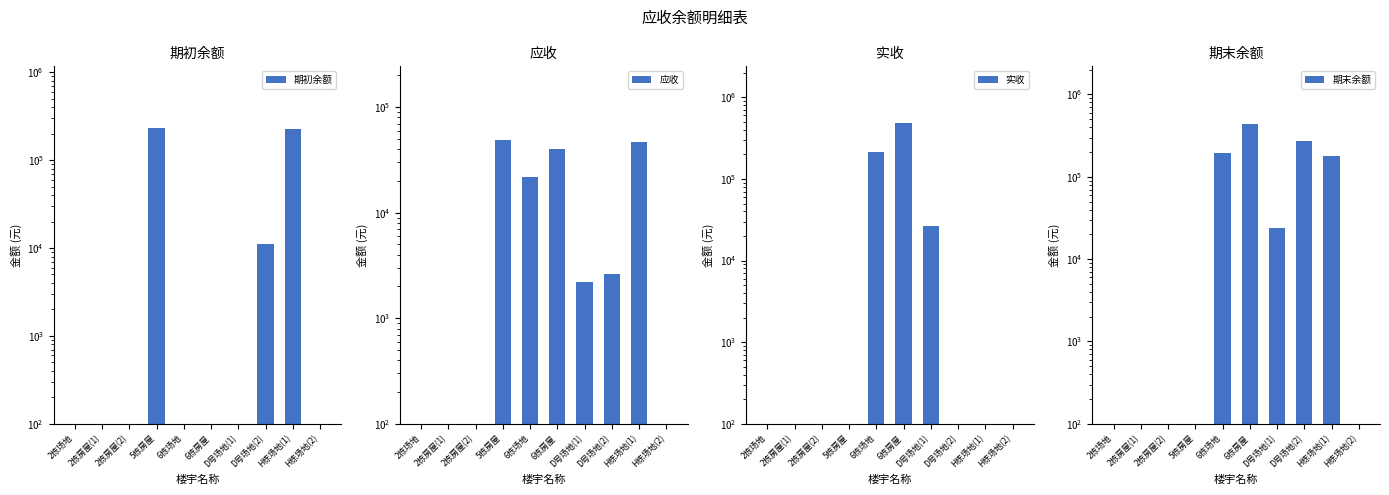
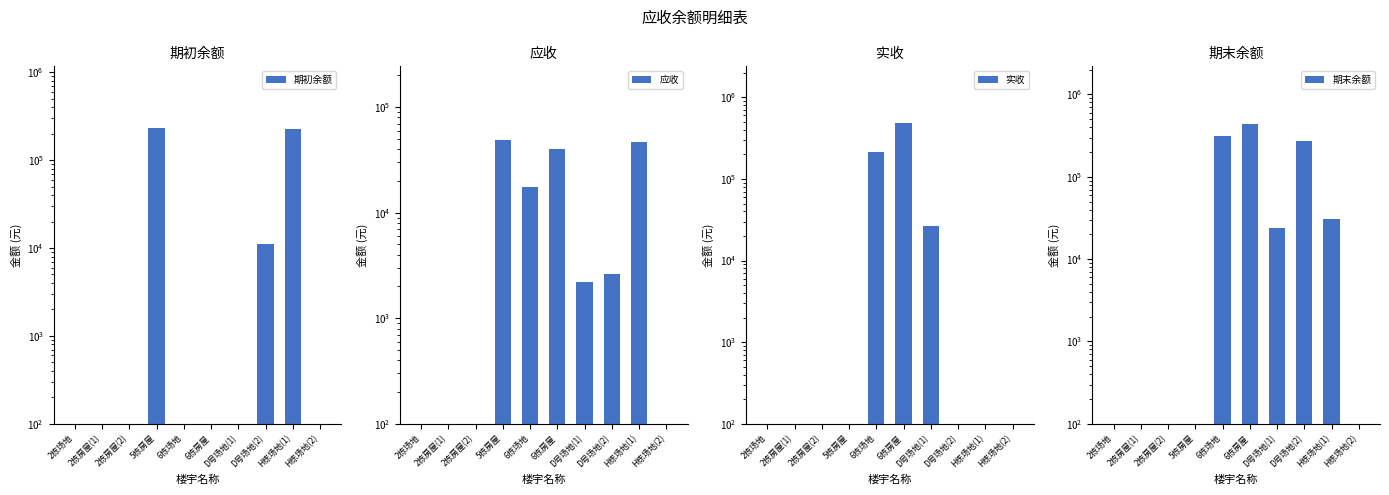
  {
    "期初余额": {
      "5栋房屋": 230000,
      "D号场地(2)": 11000,
      "H栋场地(1)": 230000
    },
    "应收": {
      "5栋房屋": 50000,
-     "6栋场地": 22000,
+     "6栋场地": 18000,
      "6栋房屋": 40000,
      "D号场地(1)": 2200,
      "D号场地(2)": 2600,
      "H栋场地(1)": 50000
    },
    "实收": {
      "6栋场地": 210000,
      "6栋房屋": 500000,
      "D号场地(1)": 26000
    },
    "期末余额": {
-     "6栋场地": 190000,
+     "6栋场地": 310000,
      "6栋房屋": 400000,
      "D号场地(1)": 24000,
      "D号场地(2)": 270000,
-     "H栋场地(1)": 180000
+     "H栋场地(1)": 31000
    }
  }
